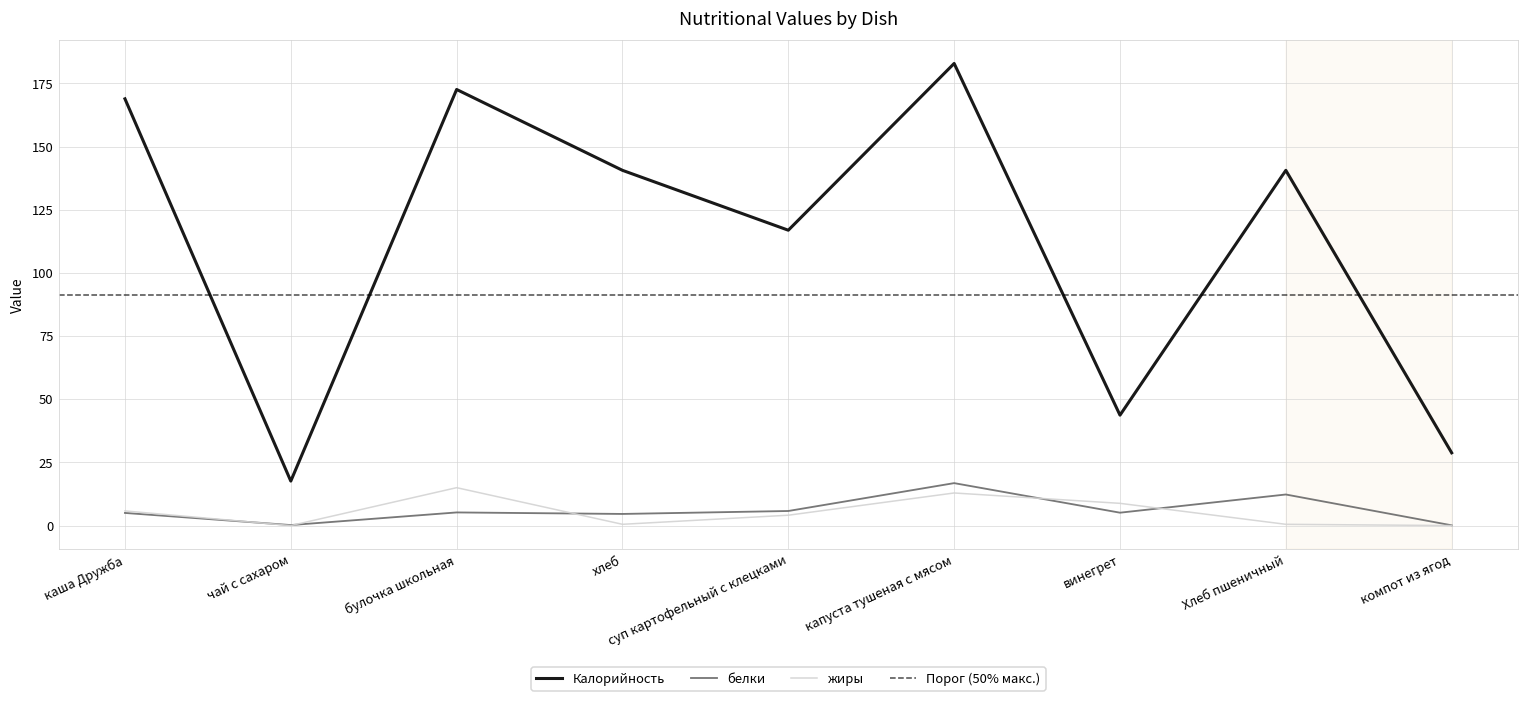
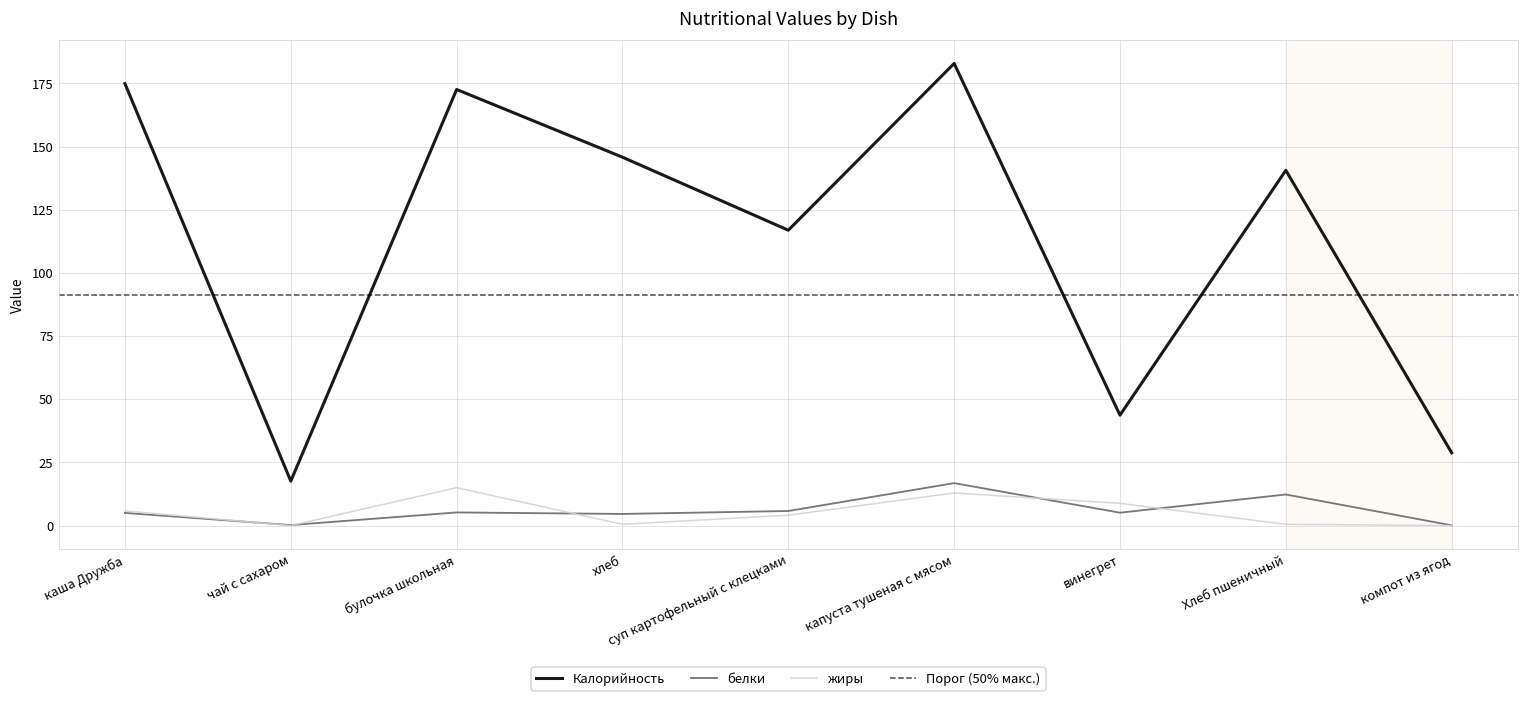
  {
    "Калорийность": {
-     "каша Дружба": 169,
+     "каша Дружба": 175,
      "чай с сахаром": 18,
      "булочка школьная": 173,
-     "хлеб": 141,
+     "хлеб": 146,
      "суп картофельный с клецками": 117,
      "капуста тушеная с мясом": 183,
      "винегрет": 44,
      "Хлеб пшеничный": 141,
      "компот из ягод": 29
    },
    "белки": {
      "булочка школьная": 5,
      "хлеб": 5,
      "суп картофельный с клецками": 6,
      "капуста тушеная с мясом": 17,
      "винегрет": 5,
      "Хлеб пшеничный": 12
    },
    "жиры": {
      "булочка школьная": 15,
      "хлеб": 1,
      "суп картофельный с клецками": 4,
      "капуста тушеная с мясом": 13,
      "винегрет": 9,
      "Хлеб пшеничный": 1
    }
  }
